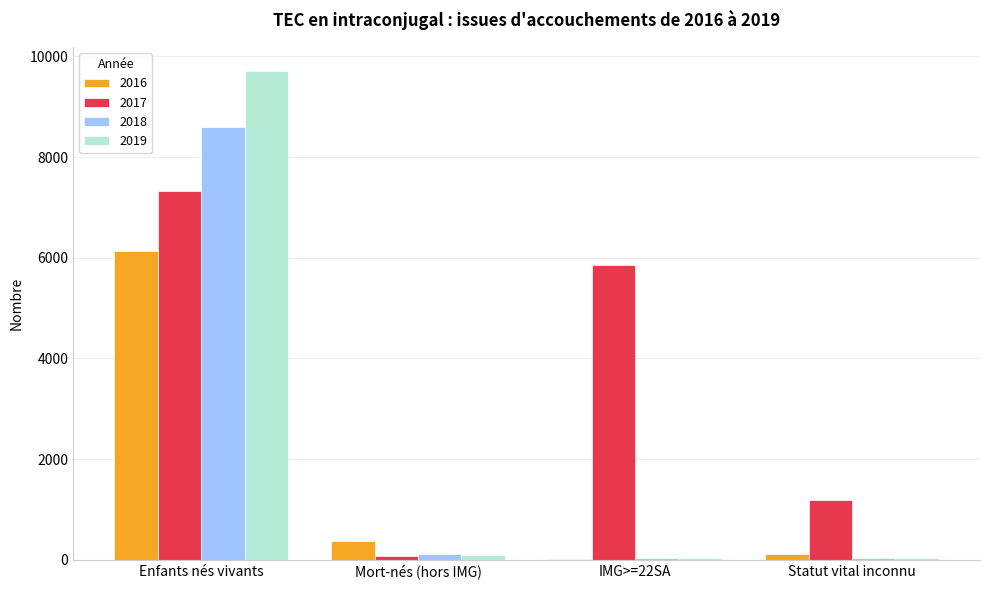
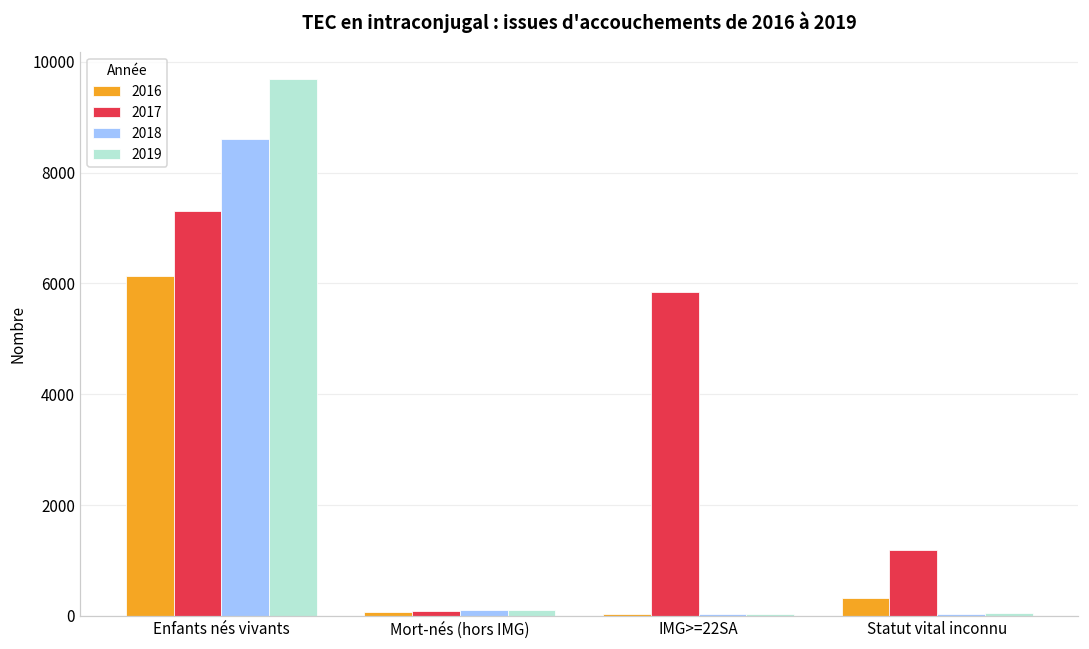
  {
    "2016": {
      "Enfants nés vivants": 6100,
-     "Mort-nés (hors IMG)": 400,
-     "Statut vital inconnu": 100
+     "Mort-nés (hors IMG)": 100,
+     "Statut vital inconnu": 300
    },
    "2017": {
      "Enfants nés vivants": 7300,
      "Mort-nés (hors IMG)": 100,
      "IMG>=22SA": 5900,
      "Statut vital inconnu": 1200
    }
  }
